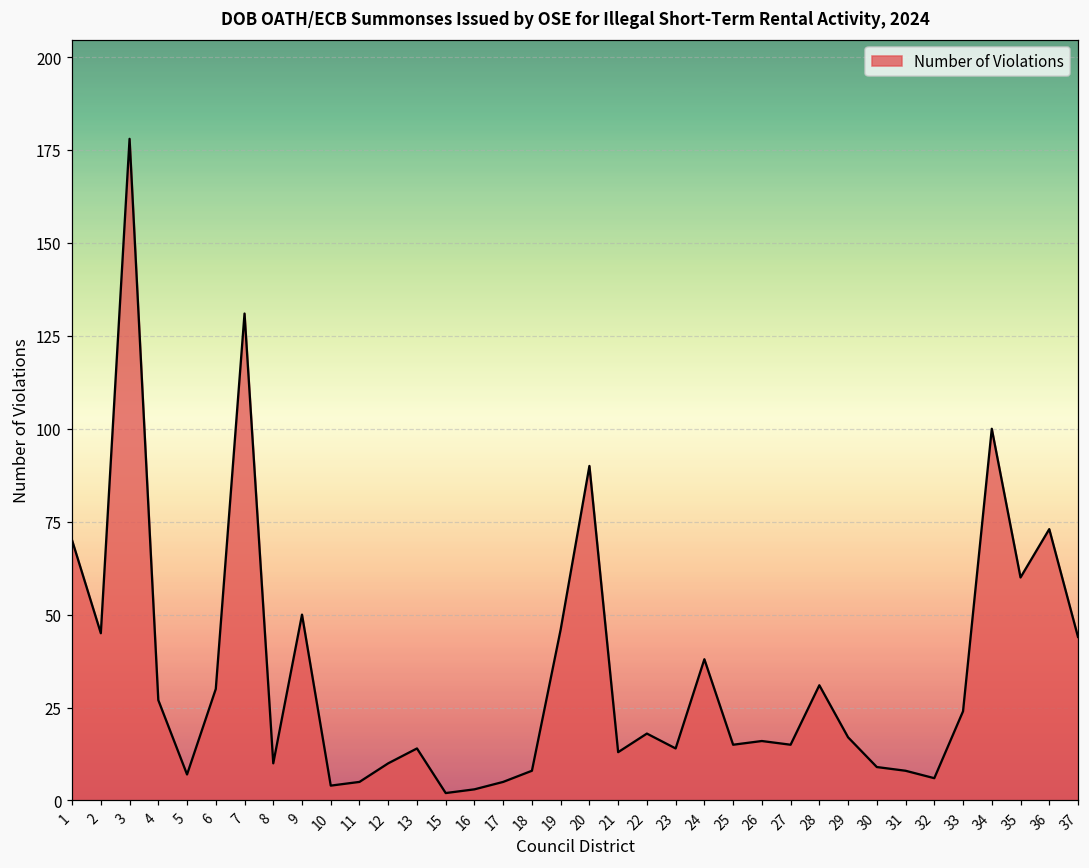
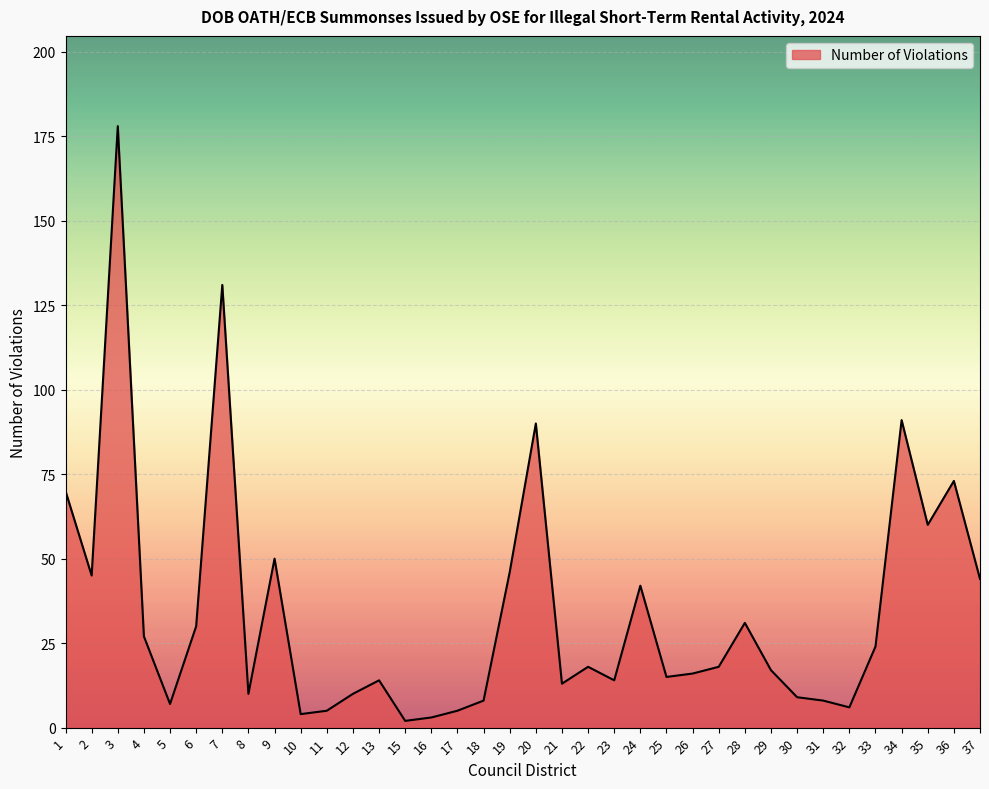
  {
    "1": 70,
    "2": 45,
    "3": 178,
    "4": 27,
    "5": 7,
    "6": 30,
    "7": 131,
    "8": 10,
    "9": 50,
    "10": 4,
    "11": 5,
    "12": 10,
    "13": 14,
    "15": 2,
    "16": 3,
    "17": 5,
    "18": 8,
    "19": 46,
    "20": 90,
    "21": 13,
    "22": 18,
    "23": 14,
-   "24": 38,
+   "24": 42,
    "25": 15,
    "26": 16,
-   "27": 15,
+   "27": 18,
    "28": 31,
    "29": 17,
    "30": 9,
    "31": 8,
    "32": 6,
    "33": 24,
-   "34": 100,
+   "34": 91,
    "35": 60,
    "36": 73,
    "37": 44
  }
